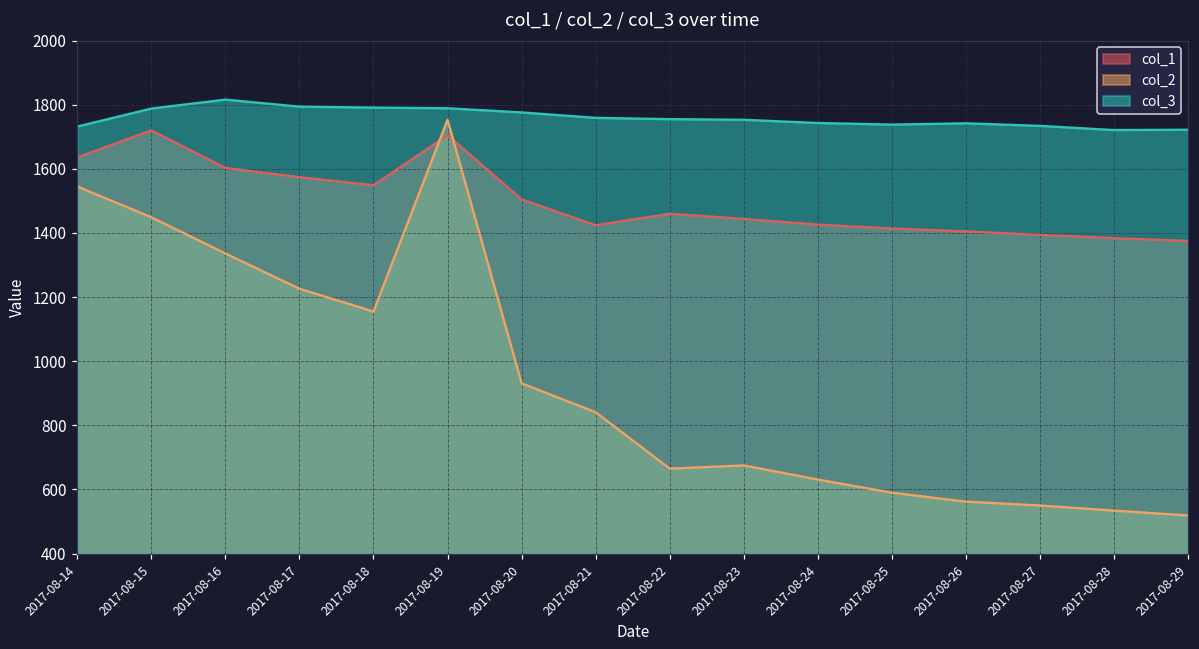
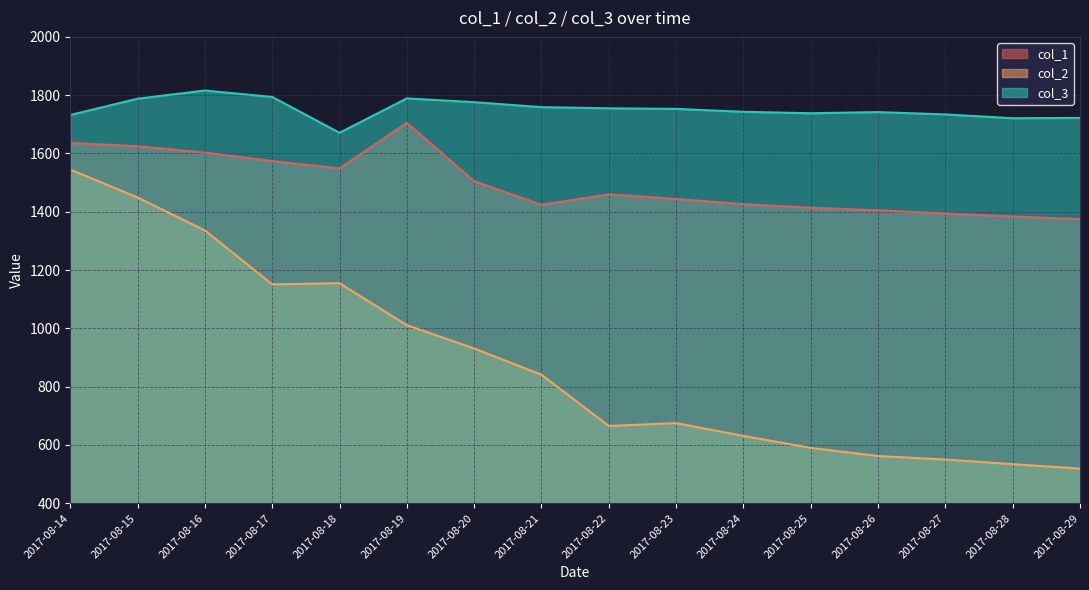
  {
    "col_1": {
      "2017-08-14": 1640,
-     "2017-08-15": 1720,
+     "2017-08-15": 1630,
      "2017-08-16": 1600,
      "2017-08-17": 1570,
      "2017-08-18": 1550,
      "2017-08-19": 1710,
      "2017-08-20": 1510,
      "2017-08-21": 1420,
      "2017-08-22": 1460,
      "2017-08-23": 1440,
      "2017-08-24": 1430,
      "2017-08-25": 1410,
      "2017-08-26": 1410,
      "2017-08-27": 1390,
      "2017-08-28": 1380,
      "2017-08-29": 1380
    },
    "col_2": {
      "2017-08-14": 1550,
      "2017-08-15": 1450,
      "2017-08-16": 1340,
-     "2017-08-17": 1230,
+     "2017-08-17": 1150,
      "2017-08-18": 1160,
-     "2017-08-19": 1750,
+     "2017-08-19": 1010,
      "2017-08-20": 930,
      "2017-08-21": 840,
      "2017-08-22": 670,
      "2017-08-23": 680,
      "2017-08-24": 630,
      "2017-08-25": 590,
      "2017-08-26": 560,
      "2017-08-27": 550,
      "2017-08-28": 530,
      "2017-08-29": 520
    },
    "col_3": {
      "2017-08-14": 1730,
      "2017-08-15": 1790,
      "2017-08-16": 1820,
      "2017-08-17": 1790,
-     "2017-08-18": 1790,
+     "2017-08-18": 1670,
      "2017-08-19": 1790,
      "2017-08-20": 1780,
      "2017-08-21": 1760,
      "2017-08-22": 1760,
      "2017-08-23": 1750,
      "2017-08-24": 1740,
      "2017-08-25": 1740,
      "2017-08-26": 1740,
      "2017-08-27": 1730,
      "2017-08-28": 1720,
      "2017-08-29": 1720
    }
  }
